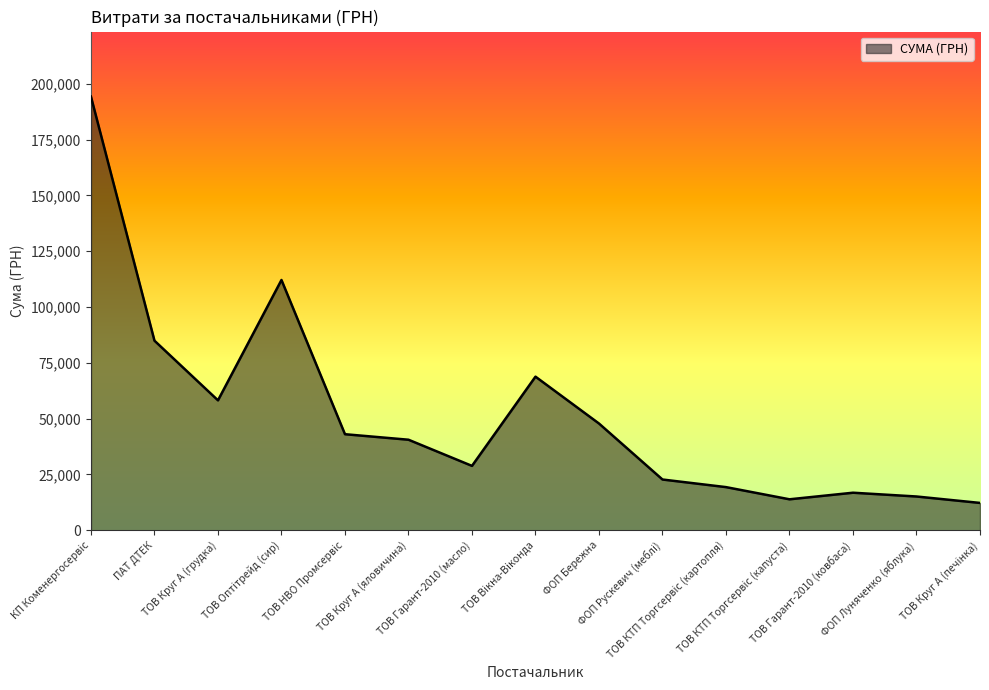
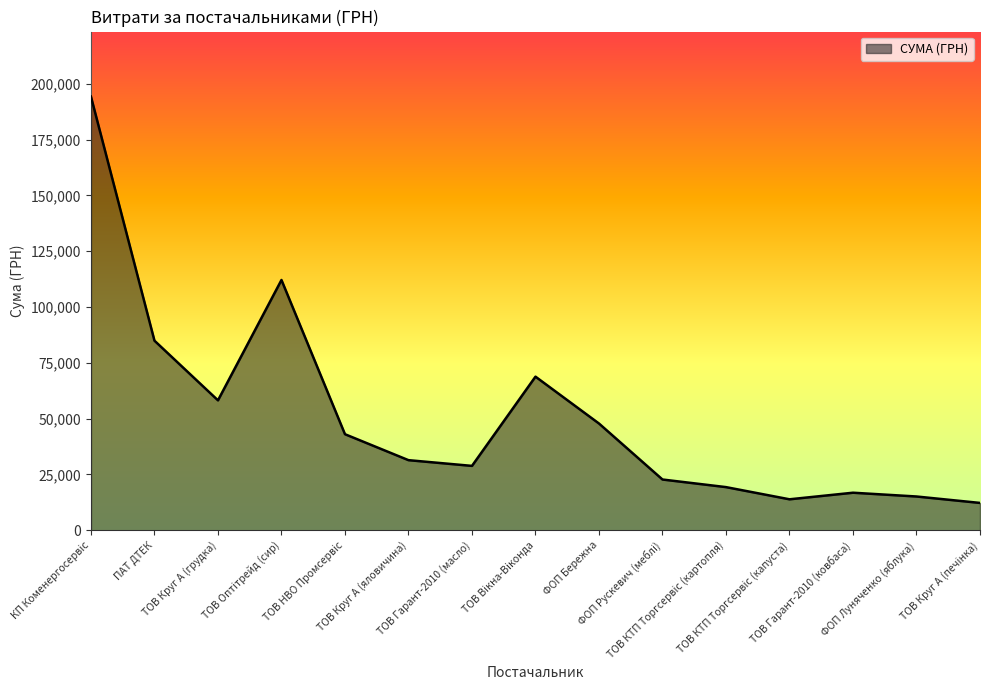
  {
    "КП Коменергосервіс": "194,000",
    "ПАТ ДТЕК": "85,000",
    "ТОВ Круг А (грудка)": "58,000",
    "ТОВ Оптітрейд (сир)": "112,000",
    "ТОВ НВО Промсервіс": "43,000",
-   "ТОВ Круг А (яловичина)": "41,000",
+   "ТОВ Круг А (яловичина)": "31,000",
    "ТОВ Гарант-2010 (масло)": "29,000",
    "ТОВ Вікна-Віконда": "69,000",
    "ФОП Бережна": "48,000",
    "ФОП Рускевич (меблі)": "23,000",
    "ТОВ КТП Торгсервіс (картопля)": "19,000",
    "ТОВ КТП Торгсервіс (капуста)": "14,000",
    "ТОВ Гарант-2010 (ковбаса)": "17,000",
    "ФОП Луняченко (яблука)": "15,000",
    "ТОВ Круг А (печінка)": "12,000"
  }
